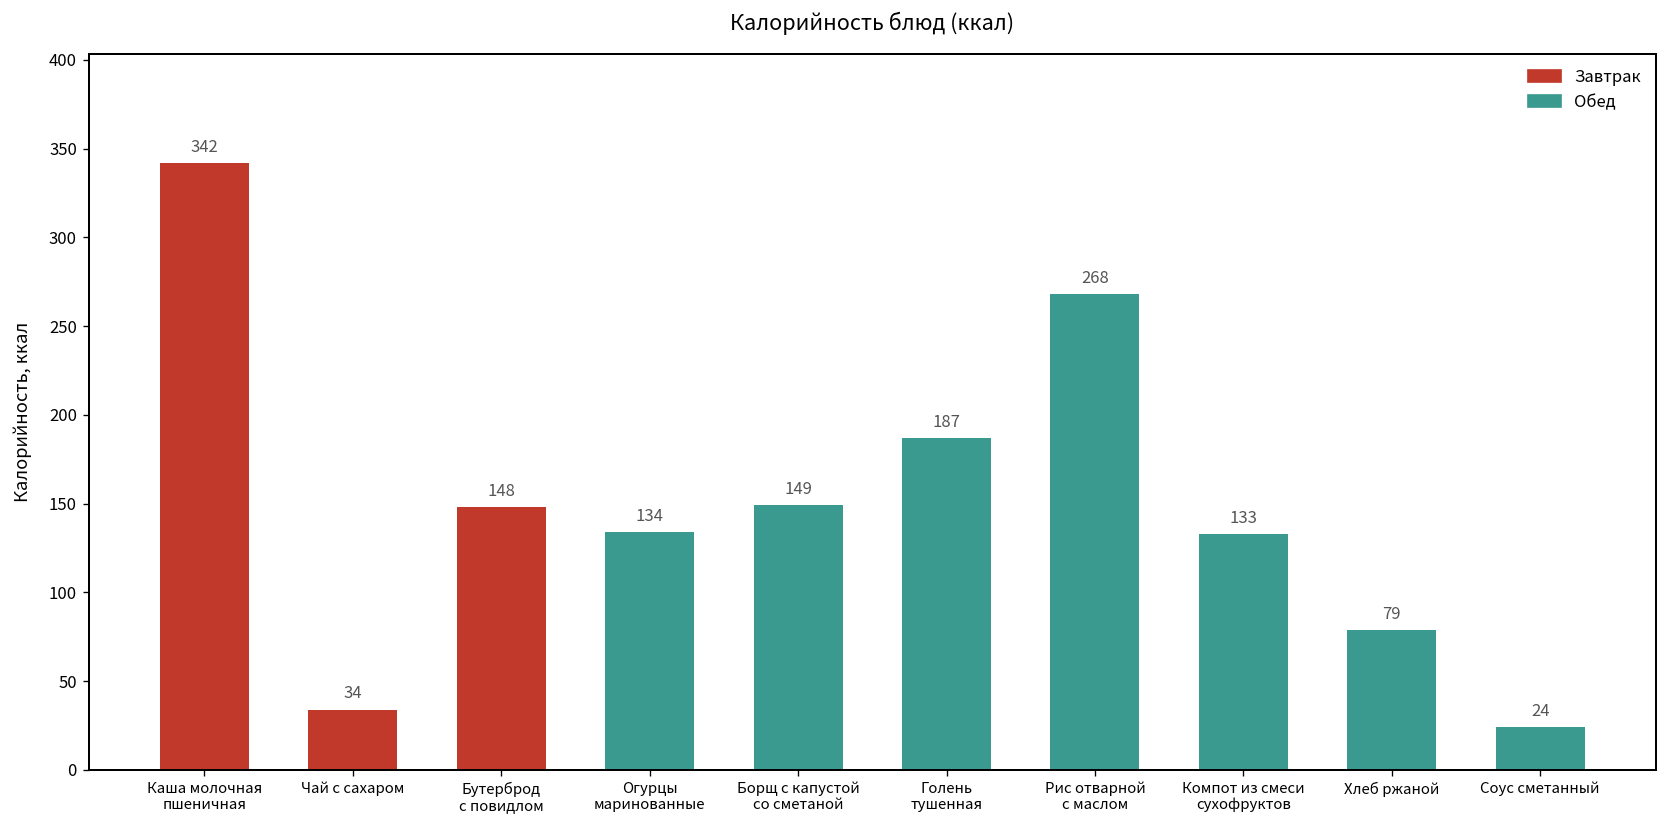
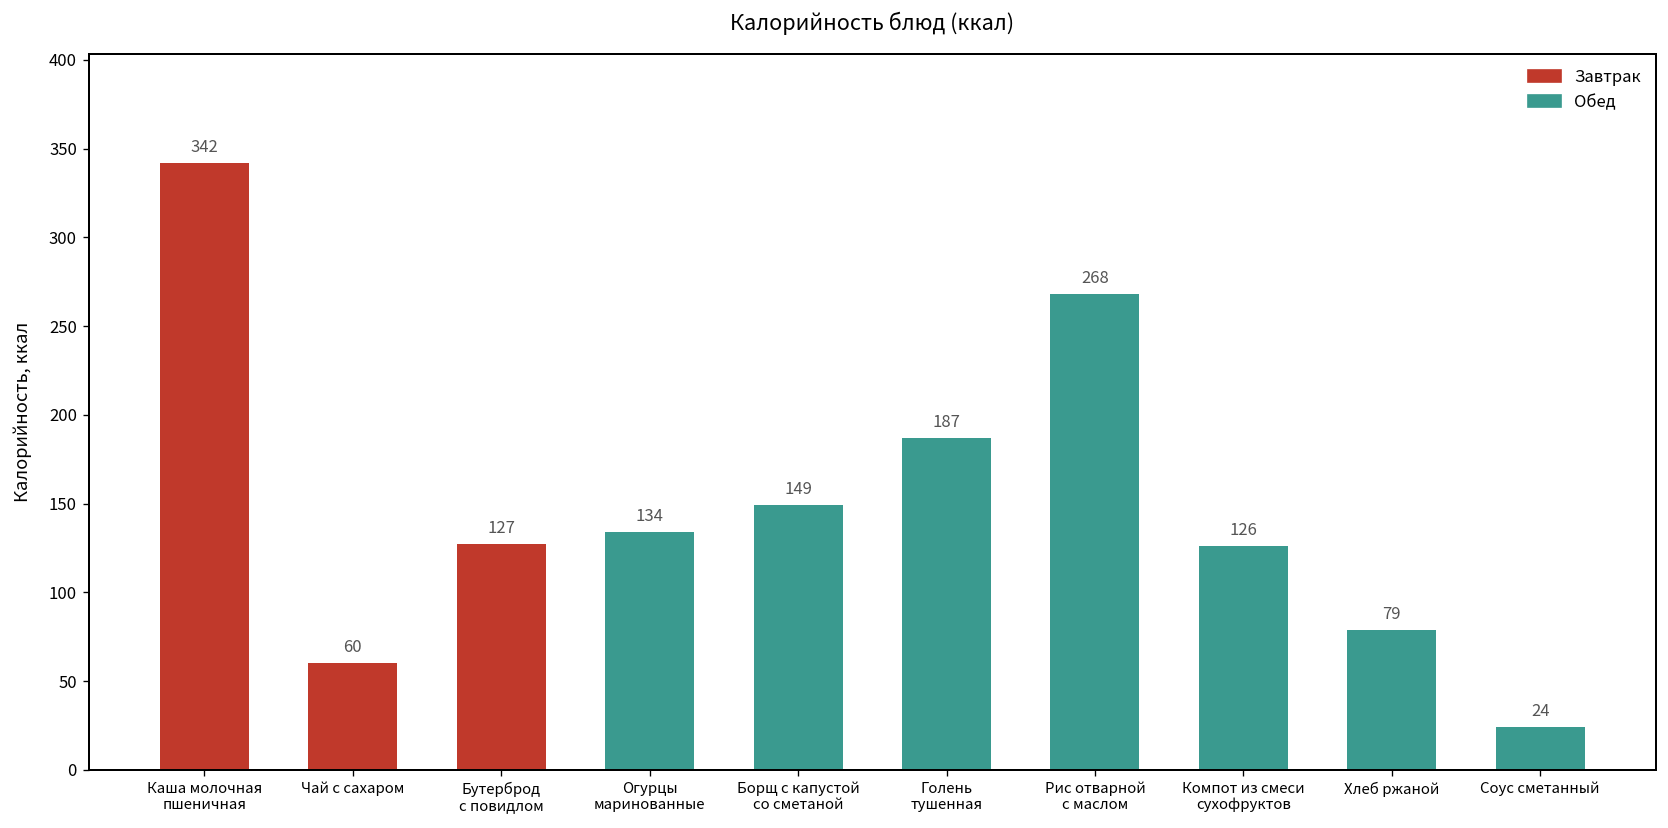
  {
    "Каша молочная пшеничная": 342,
-   "Чай с сахаром": 34,
-   "Бутерброд с повидлом": 148,
+   "Чай с сахаром": 60,
+   "Бутерброд с повидлом": 127,
    "Огурцы маринованные": 134,
    "Борщ с капустой со сметаной": 149,
    "Голень тушенная": 187,
    "Рис отварной с маслом": 268,
-   "Компот из смеси сухофруктов": 133,
+   "Компот из смеси сухофруктов": 126,
    "Хлеб ржаной": 79,
    "Соус сметанный": 24
  }
